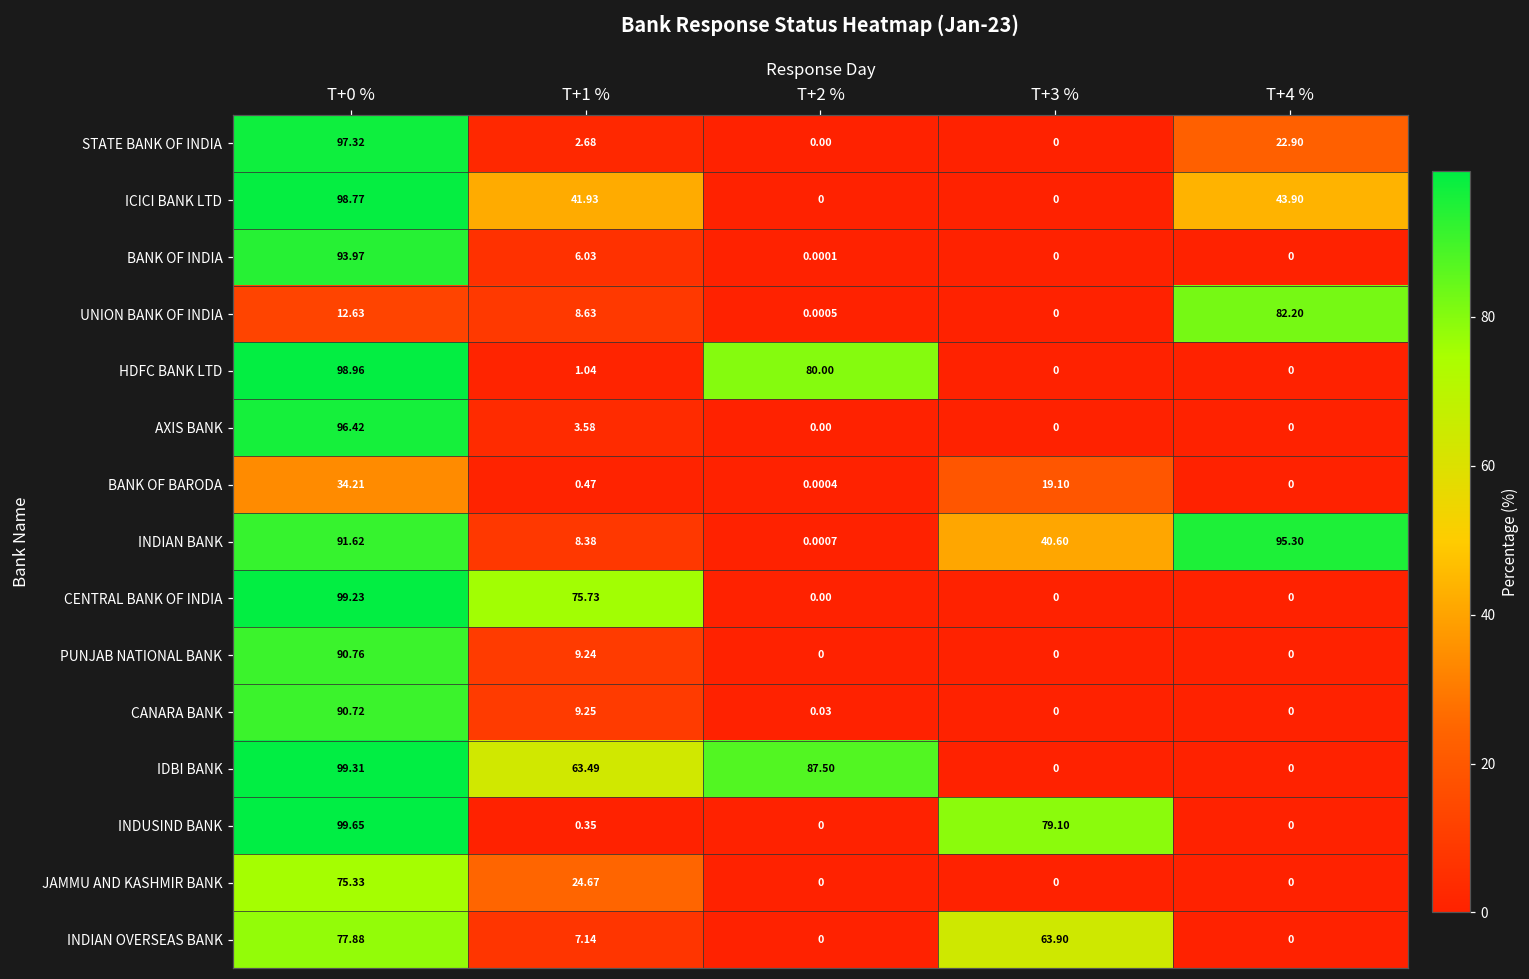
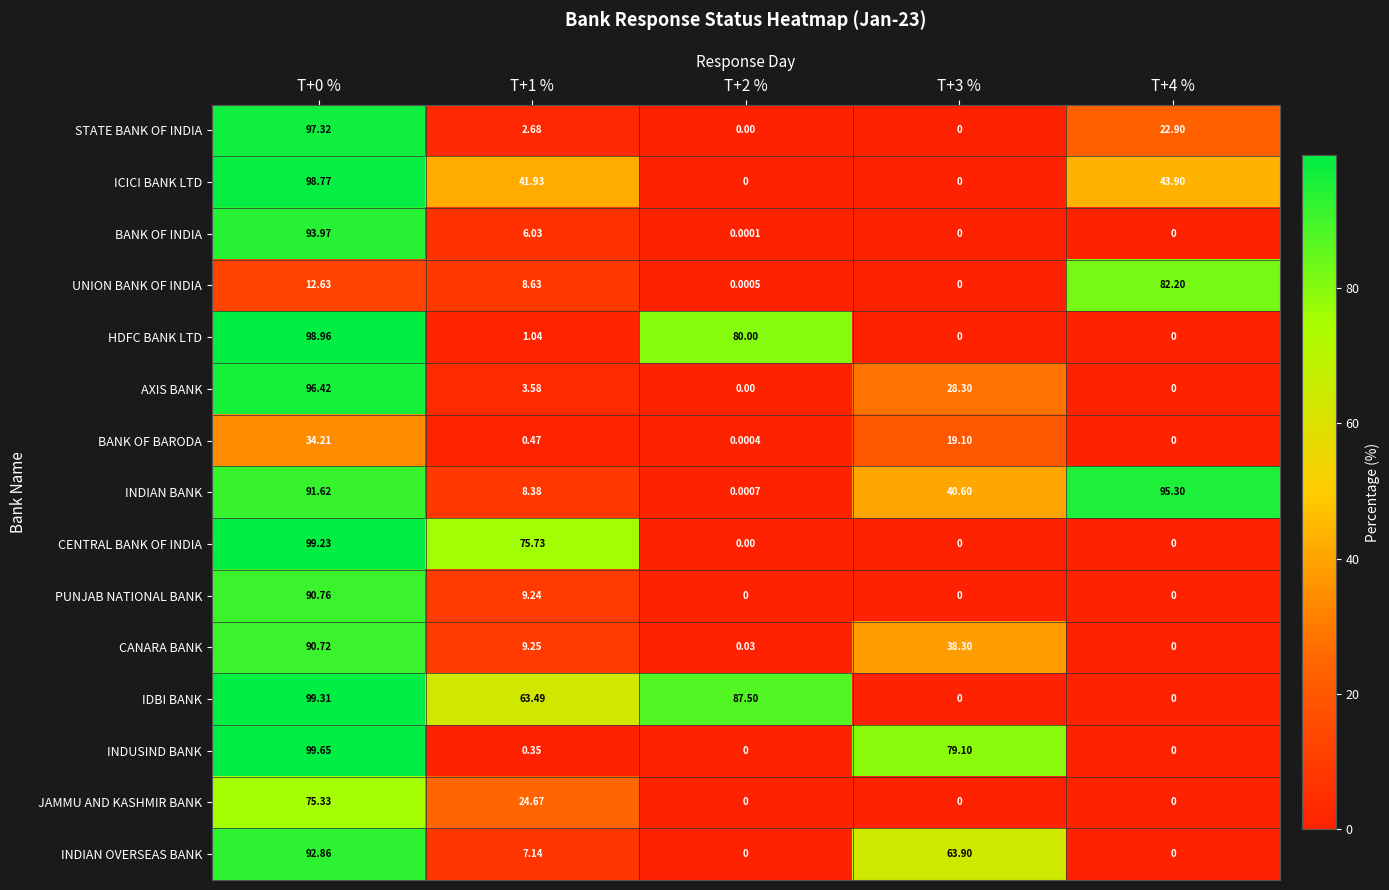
  {
    "STATE BANK OF INDIA": {
      "T+0 %": 97.32,
      "T+1 %": 2.68,
      "T+2 %": 0.00,
      "T+3 %": 0,
      "T+4 %": 22.90
    },
    "ICICI BANK LTD": {
      "T+0 %": 98.77,
      "T+1 %": 41.93,
      "T+2 %": 0,
      "T+3 %": 0,
      "T+4 %": 43.90
    },
    "BANK OF INDIA": {
      "T+0 %": 93.97,
      "T+1 %": 6.03,
      "T+2 %": 0.0001,
      "T+3 %": 0,
      "T+4 %": 0
    },
    "UNION BANK OF INDIA": {
      "T+0 %": 12.63,
      "T+1 %": 8.63,
      "T+2 %": 0.0005,
      "T+3 %": 0,
      "T+4 %": 82.20
    },
    "HDFC BANK LTD": {
      "T+0 %": 98.96,
      "T+1 %": 1.04,
      "T+2 %": 80.00,
      "T+3 %": 0,
      "T+4 %": 0
    },
    "AXIS BANK": {
      "T+0 %": 96.42,
      "T+1 %": 3.58,
      "T+2 %": 0.00,
-     "T+3 %": 0,
+     "T+3 %": 28.30,
      "T+4 %": 0
    },
    "BANK OF BARODA": {
      "T+0 %": 34.21,
      "T+1 %": 0.47,
      "T+2 %": 0.0004,
      "T+3 %": 19.10,
      "T+4 %": 0
    },
    "INDIAN BANK": {
      "T+0 %": 91.62,
      "T+1 %": 8.38,
      "T+2 %": 0.0007,
      "T+3 %": 40.60,
      "T+4 %": 95.30
    },
    "CENTRAL BANK OF INDIA": {
      "T+0 %": 99.23,
      "T+1 %": 75.73,
      "T+2 %": 0.00,
      "T+3 %": 0,
      "T+4 %": 0
    },
    "PUNJAB NATIONAL BANK": {
      "T+0 %": 90.76,
      "T+1 %": 9.24,
      "T+2 %": 0,
      "T+3 %": 0,
      "T+4 %": 0
    },
    "CANARA BANK": {
      "T+0 %": 90.72,
      "T+1 %": 9.25,
      "T+2 %": 0.03,
-     "T+3 %": 0,
+     "T+3 %": 38.30,
      "T+4 %": 0
    },
    "IDBI BANK": {
      "T+0 %": 99.31,
      "T+1 %": 63.49,
      "T+2 %": 87.50,
      "T+3 %": 0,
      "T+4 %": 0
    },
    "INDUSIND BANK": {
      "T+0 %": 99.65,
      "T+1 %": 0.35,
      "T+2 %": 0,
      "T+3 %": 79.10,
      "T+4 %": 0
    },
    "JAMMU AND KASHMIR BANK": {
      "T+0 %": 75.33,
      "T+1 %": 24.67,
      "T+2 %": 0,
      "T+3 %": 0,
      "T+4 %": 0
    },
    "INDIAN OVERSEAS BANK": {
-     "T+0 %": 77.88,
+     "T+0 %": 92.86,
      "T+1 %": 7.14,
      "T+2 %": 0,
      "T+3 %": 63.90,
      "T+4 %": 0
    }
  }
